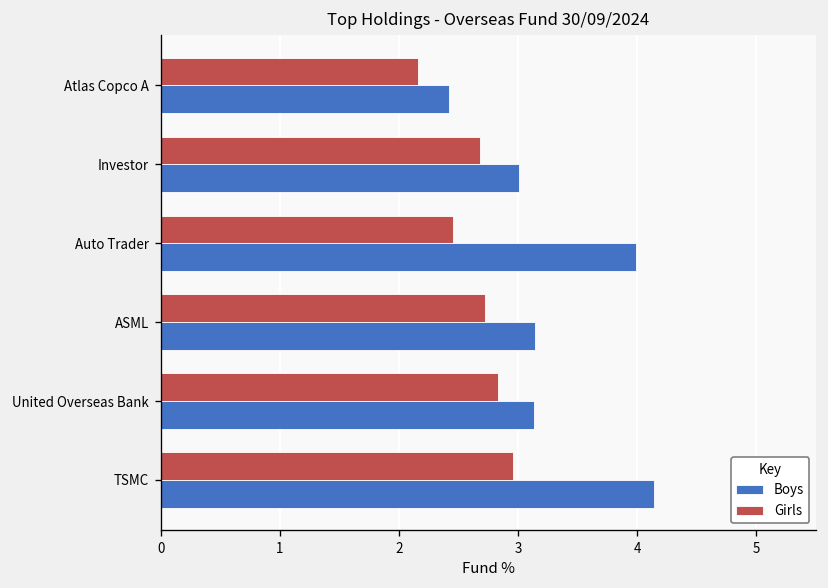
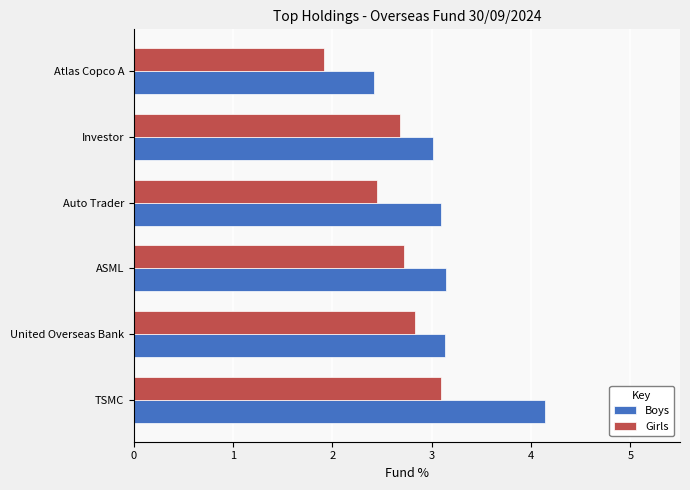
  {
    "Boys": {
      "Atlas Copco A": 2.4,
      "Investor": 3.0,
-     "Auto Trader": 4.0,
+     "Auto Trader": 3.1,
      "ASML": 3.1,
      "United Overseas Bank": 3.1,
      "TSMC": 4.1
    },
    "Girls": {
-     "Atlas Copco A": 2.2,
+     "Atlas Copco A": 1.9,
      "Investor": 2.7,
      "Auto Trader": 2.5,
      "ASML": 2.7,
      "United Overseas Bank": 2.8,
-     "TSMC": 3.0
+     "TSMC": 3.1
    }
  }
